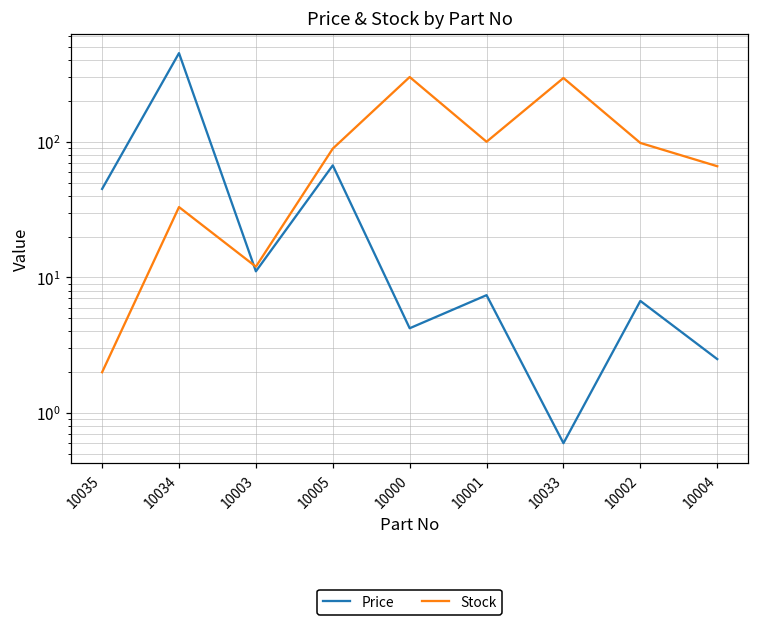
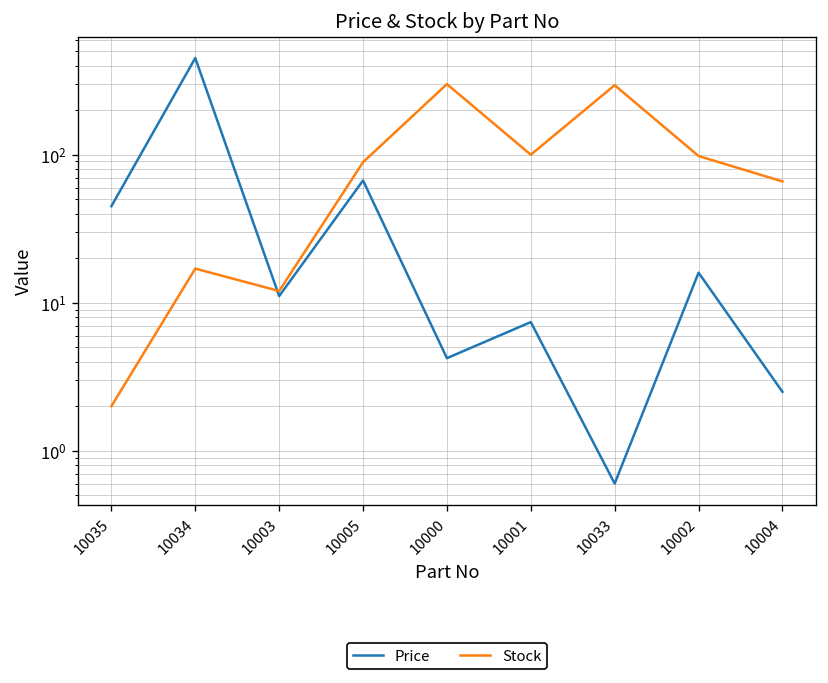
  {
    "Price": {
      "10035": 45,
      "10034": 450,
      "10003": 11,
      "10005": 70,
      "10000": 4.2,
      "10001": 7,
      "10033": 0.6,
-     "10002": 7,
+     "10002": 16,
      "10004": 2.5
    },
    "Stock": {
      "10035": 2,
-     "10034": 33,
+     "10034": 17,
      "10003": 12,
      "10005": 90,
      "10000": 300,
      "10001": 100,
      "10033": 300,
      "10002": 100,
      "10004": 70
    }
  }
